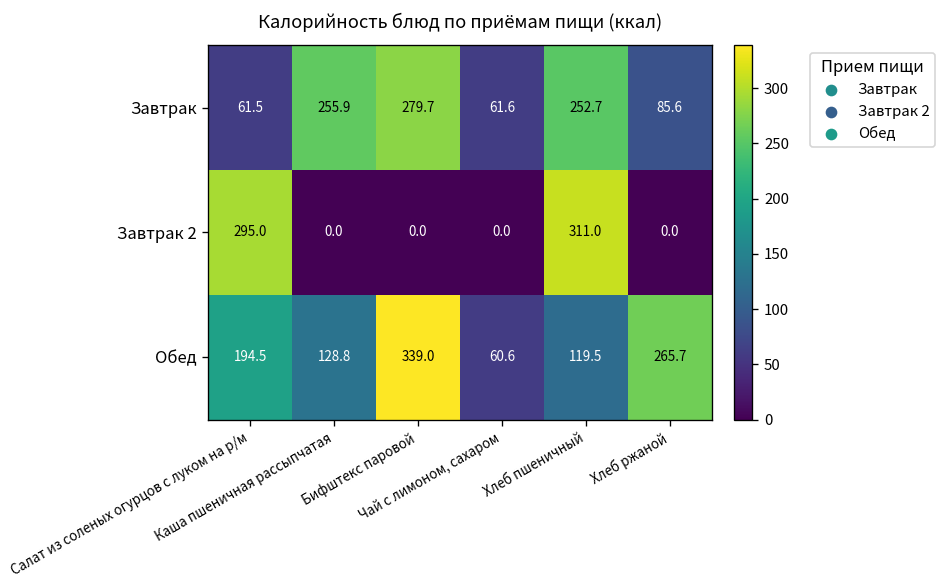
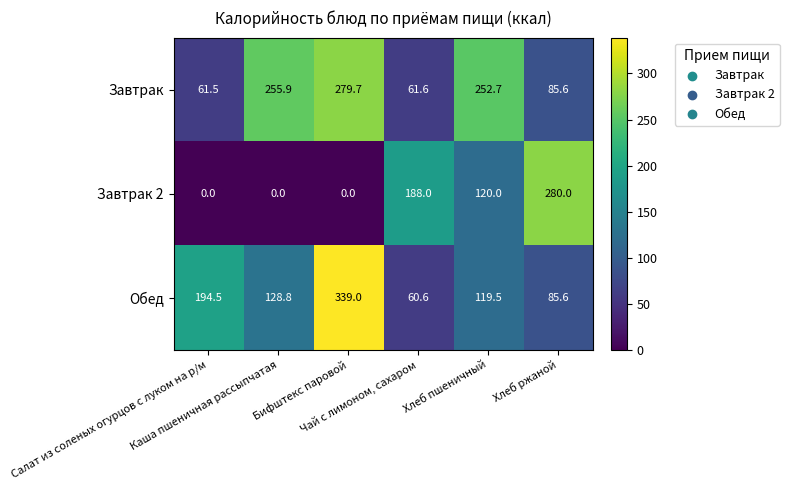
  {
    "Завтрак": {
      "Салат из соленых огурцов с луком на р/м": 61.5,
      "Каша пшеничная рассыпчатая": 255.9,
      "Бифштекс паровой": 279.7,
      "Чай с лимоном, сахаром": 61.6,
      "Хлеб пшеничный": 252.7,
      "Хлеб ржаной": 85.6
    },
    "Завтрак 2": {
-     "Салат из соленых огурцов с луком на р/м": 295.0,
+     "Салат из соленых огурцов с луком на р/м": 0.0,
      "Каша пшеничная рассыпчатая": 0.0,
      "Бифштекс паровой": 0.0,
-     "Чай с лимоном, сахаром": 0.0,
-     "Хлеб пшеничный": 311.0,
-     "Хлеб ржаной": 0.0
+     "Чай с лимоном, сахаром": 188.0,
+     "Хлеб пшеничный": 120.0,
+     "Хлеб ржаной": 280.0
    },
    "Обед": {
      "Салат из соленых огурцов с луком на р/м": 194.5,
      "Каша пшеничная рассыпчатая": 128.8,
      "Бифштекс паровой": 339.0,
      "Чай с лимоном, сахаром": 60.6,
      "Хлеб пшеничный": 119.5,
-     "Хлеб ржаной": 265.7
+     "Хлеб ржаной": 85.6
    }
  }
